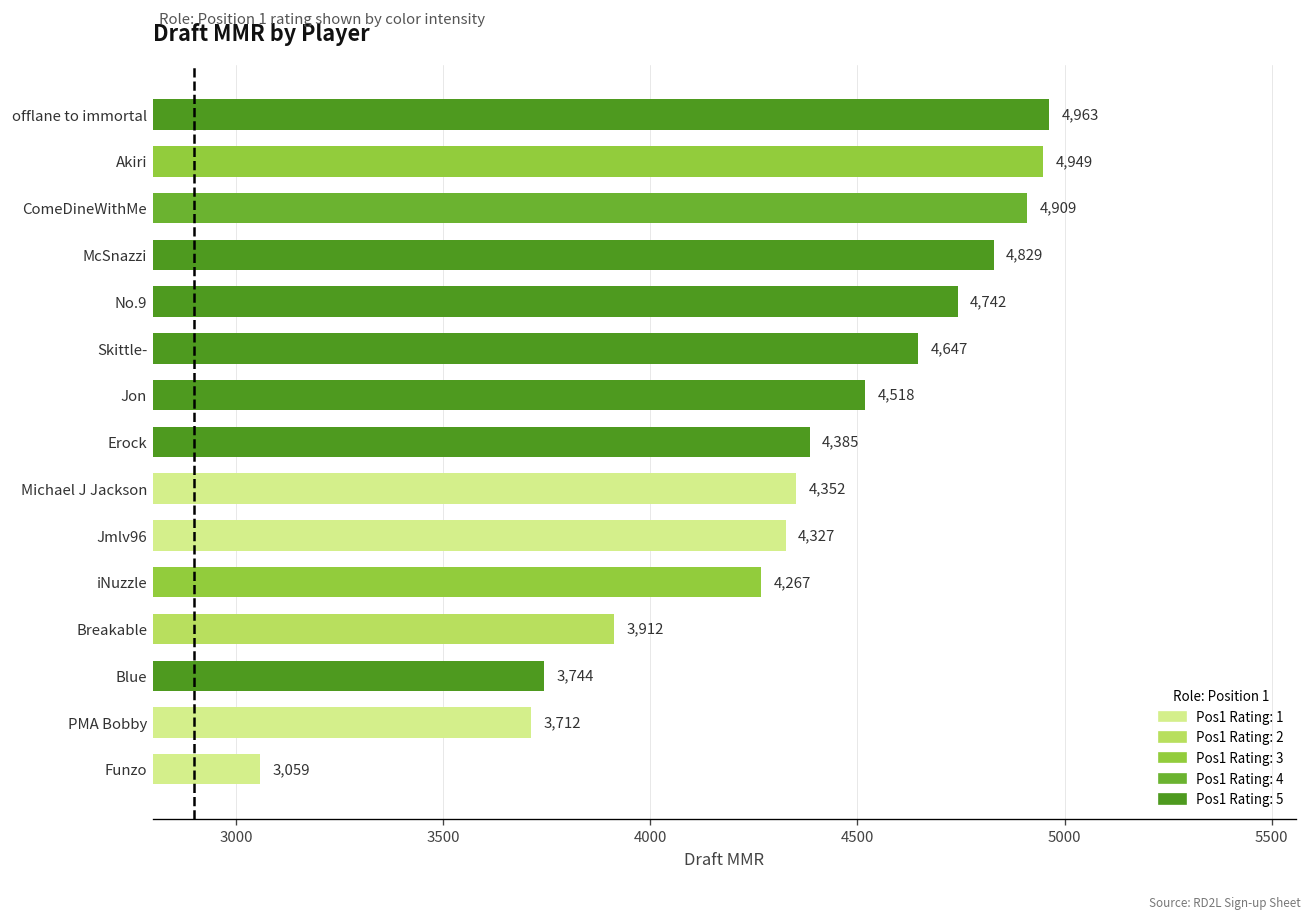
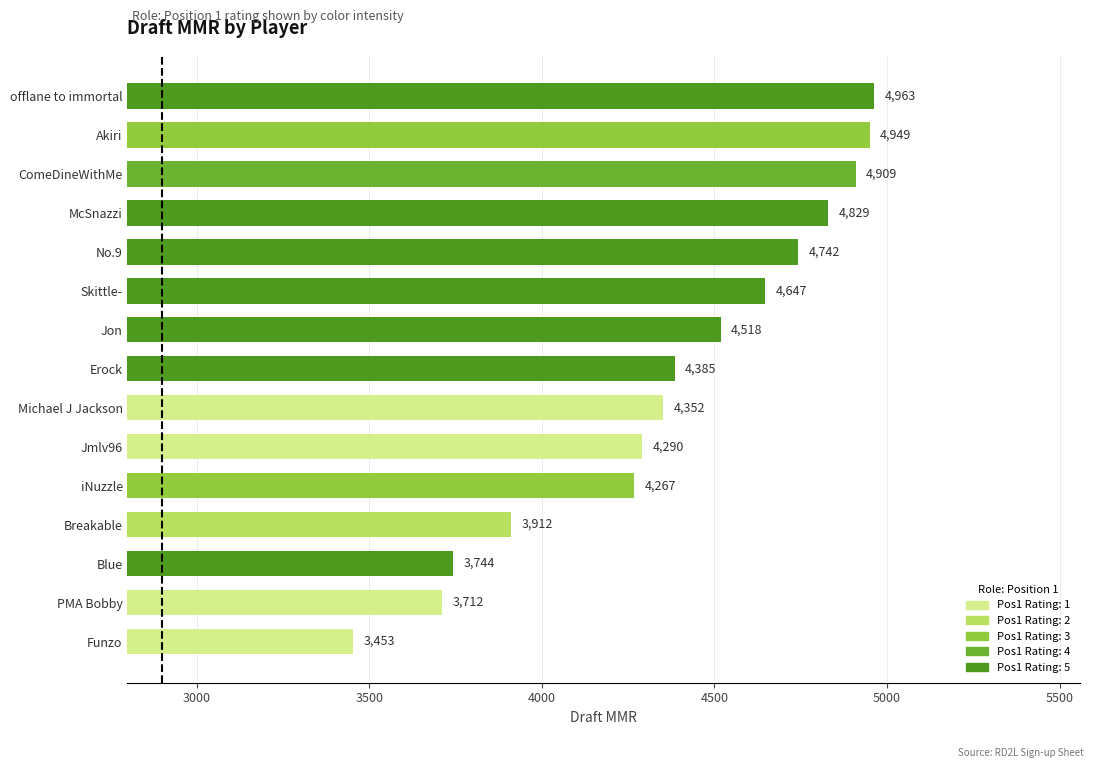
  {
    "offlane to immortal": "4,963",
    "Akiri": "4,949",
    "ComeDineWithMe": "4,909",
    "McSnazzi": "4,829",
    "No.9": "4,742",
    "Skittle-": "4,647",
    "Jon": "4,518",
    "Erock": "4,385",
    "Michael J Jackson": "4,352",
-   "Jmlv96": "4,327",
+   "Jmlv96": "4,290",
    "iNuzzle": "4,267",
    "Breakable": "3,912",
    "Blue": "3,744",
    "PMA Bobby": "3,712",
-   "Funzo": "3,059"
+   "Funzo": "3,453"
  }
